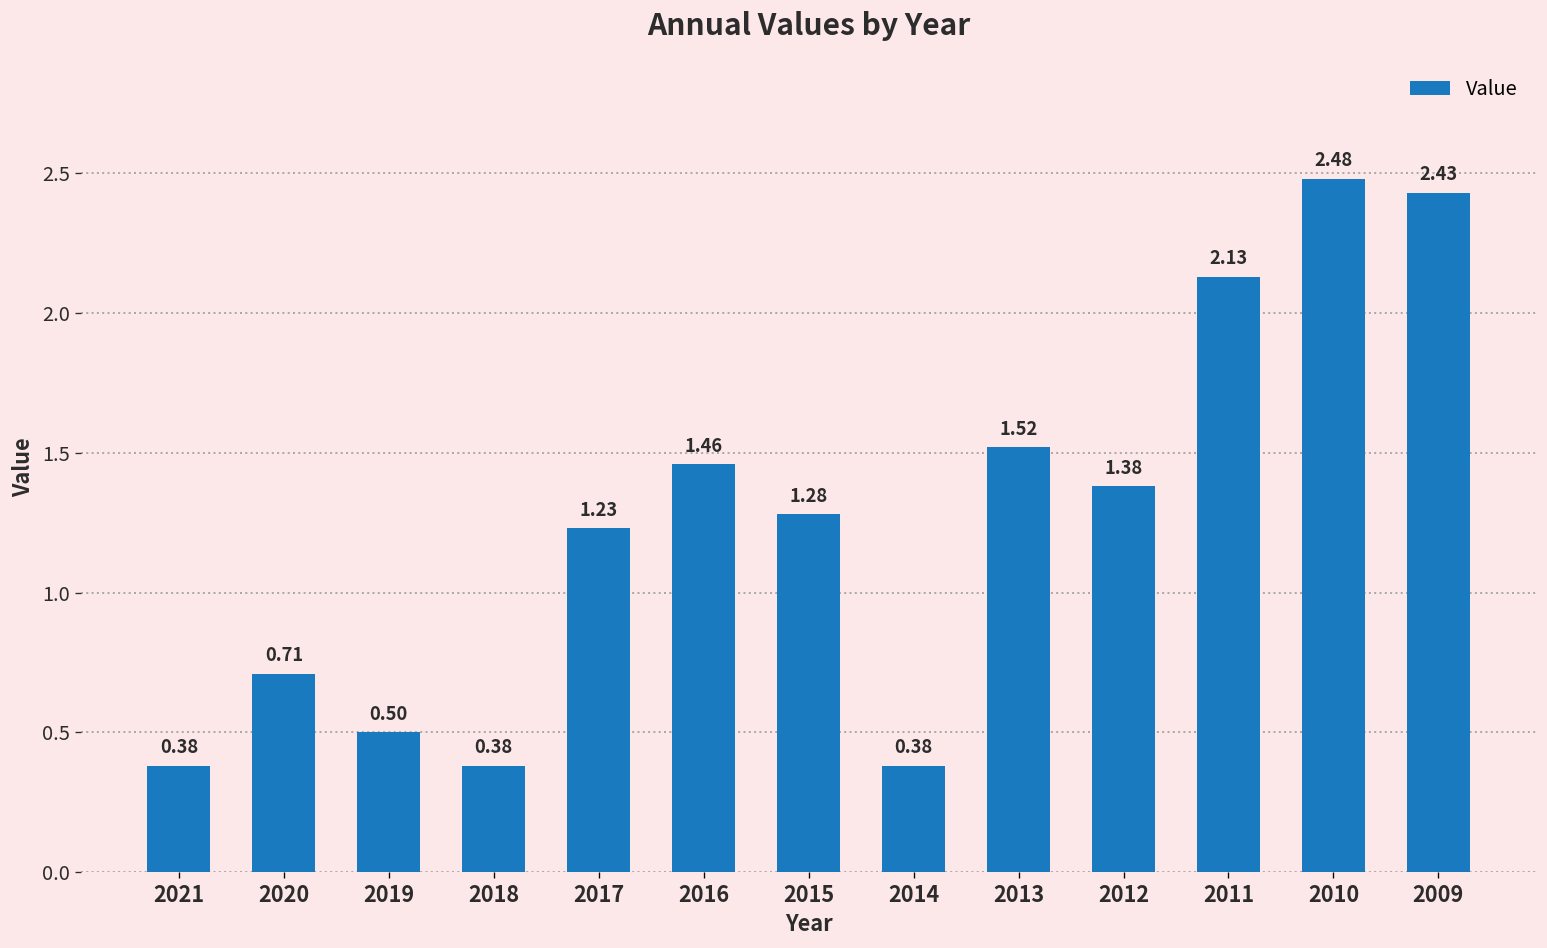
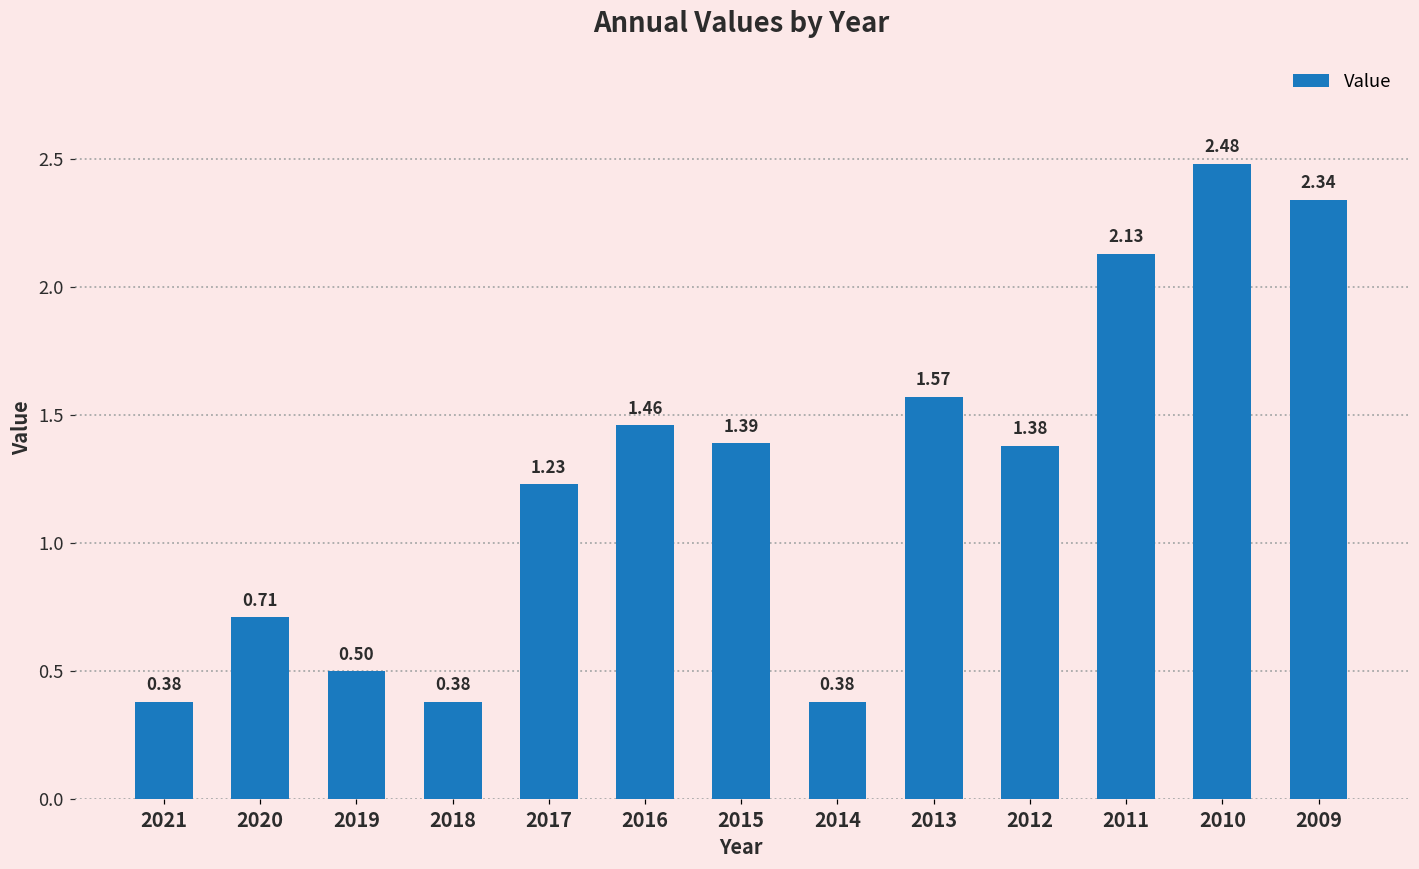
  {
    "2021": 0.38,
    "2020": 0.71,
    "2019": 0.50,
    "2018": 0.38,
    "2017": 1.23,
    "2016": 1.46,
-   "2015": 1.28,
+   "2015": 1.39,
    "2014": 0.38,
-   "2013": 1.52,
+   "2013": 1.57,
    "2012": 1.38,
    "2011": 2.13,
    "2010": 2.48,
-   "2009": 2.43
+   "2009": 2.34
  }
